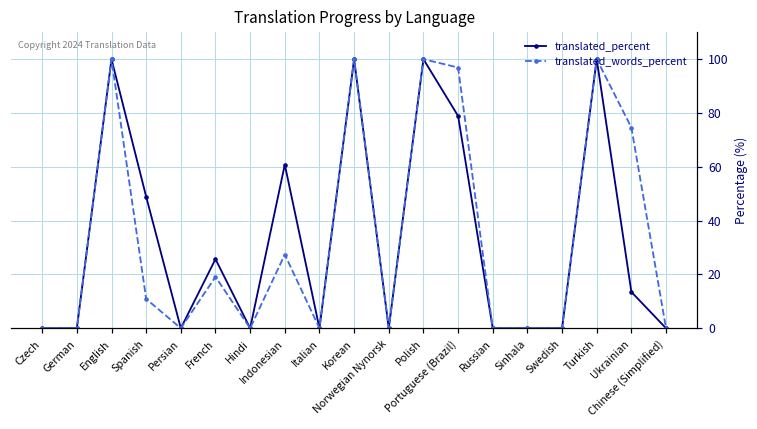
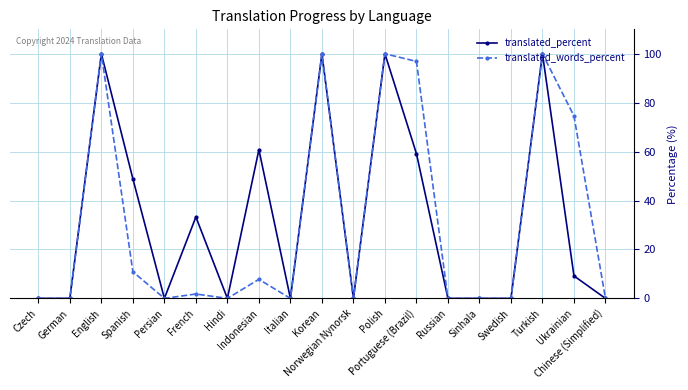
  {
    "translated_percent": {
      "Spanish": 49,
-     "French": 26,
+     "French": 33,
      "Indonesian": 61,
-     "Portuguese (Brazil)": 79,
-     "Ukrainian": 14
+     "Portuguese (Brazil)": 59,
+     "Ukrainian": 9
    },
    "translated_words_percent": {
      "Spanish": 11,
-     "French": 19,
-     "Indonesian": 27,
+     "French": 2,
+     "Indonesian": 8,
      "Portuguese (Brazil)": 97,
      "Ukrainian": 75
    }
  }
